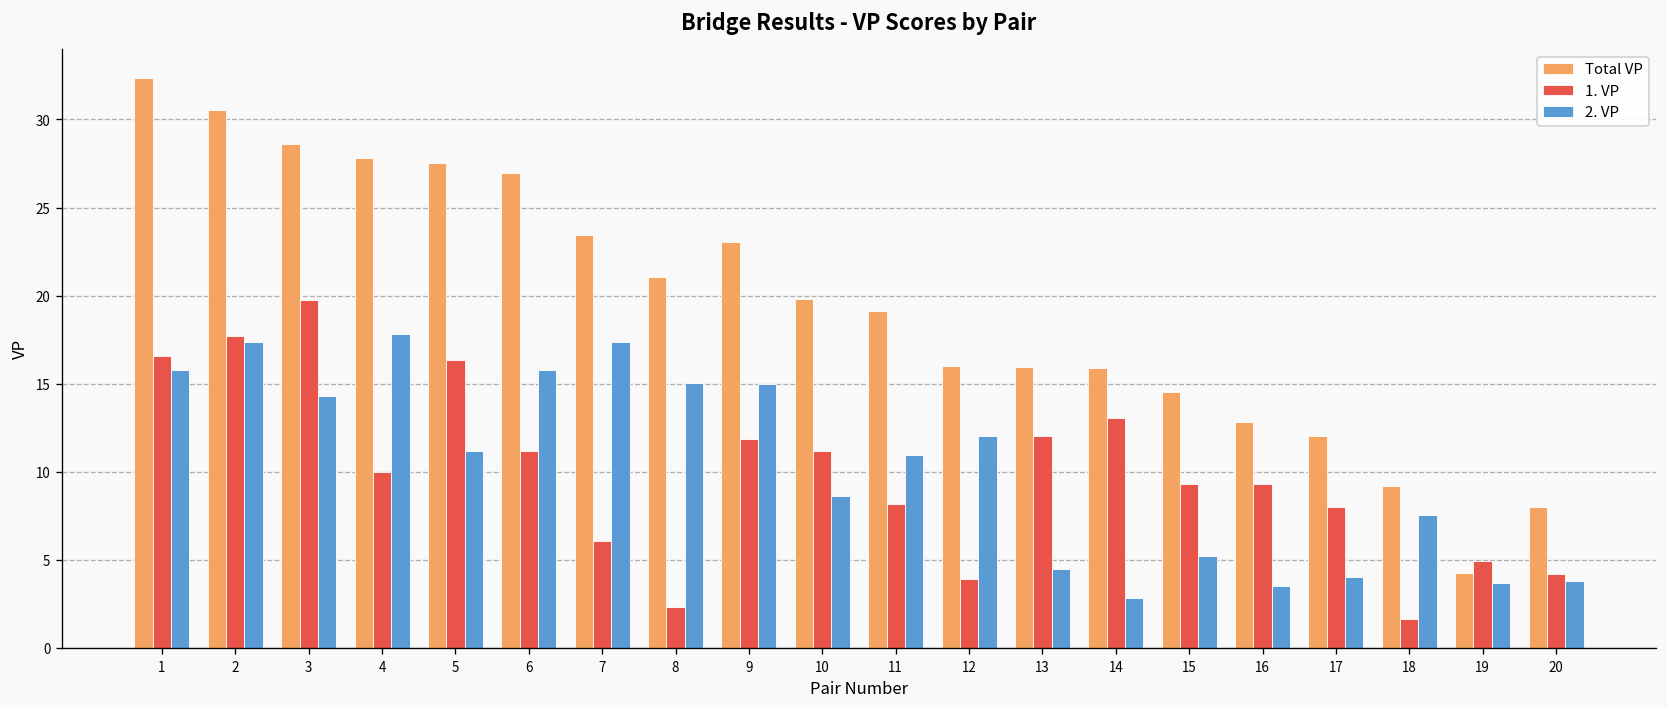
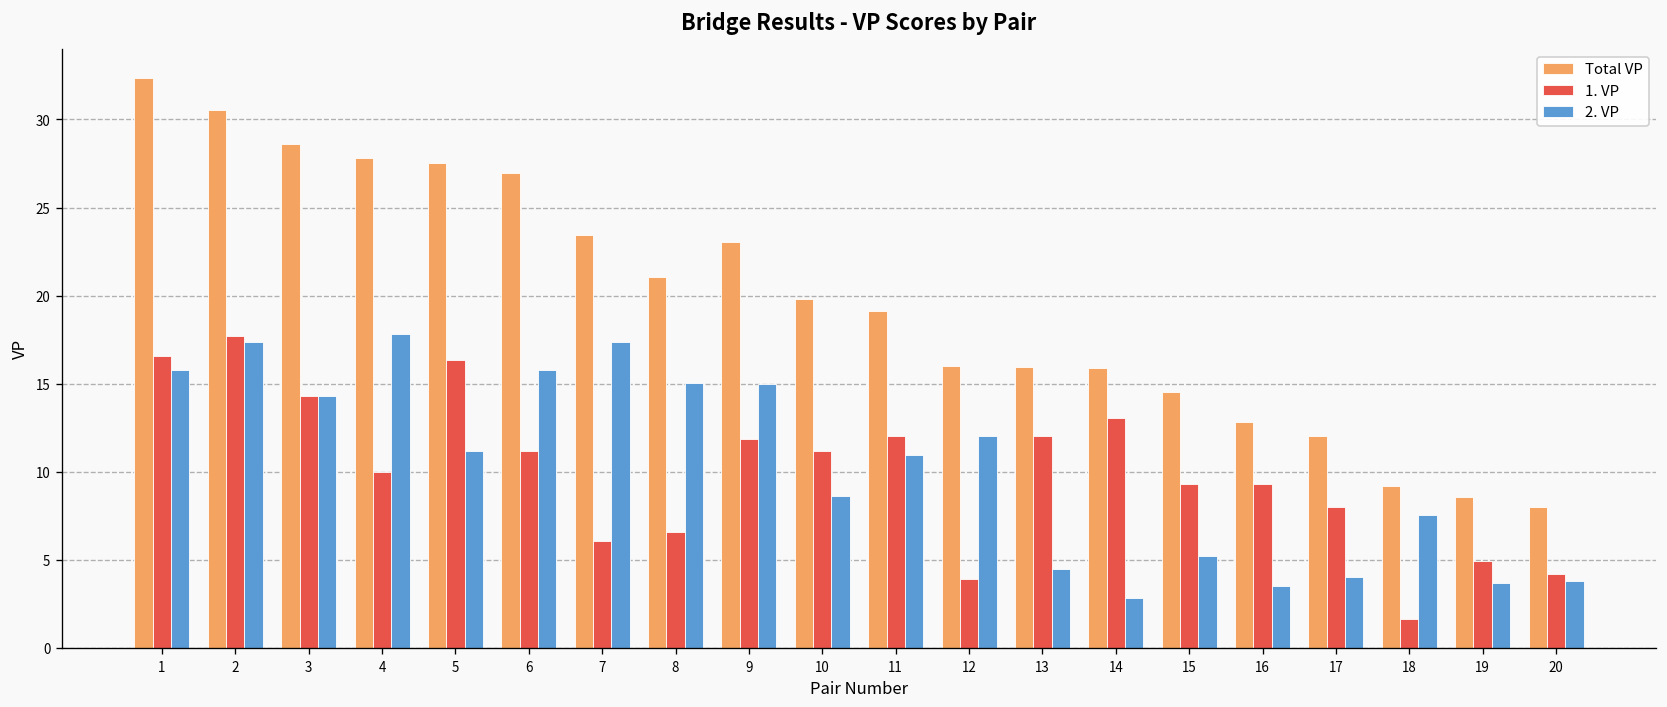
  {
    "Total VP": {
      "1": 32.4,
      "2": 30.6,
      "3": 28.6,
      "4": 27.8,
      "5": 27.5,
      "6": 27.0,
      "7": 23.4,
      "8": 21.0,
      "9": 23.1,
      "10": 19.8,
      "11": 19.1,
      "12": 16.0,
      "13": 15.9,
      "14": 15.9,
      "15": 14.5,
      "16": 12.8,
      "17": 12.0,
      "18": 9.2,
-     "19": 4.3,
+     "19": 8.6,
      "20": 8.0
    },
    "1. VP": {
      "1": 16.6,
      "2": 17.7,
-     "3": 19.7,
+     "3": 14.3,
      "4": 10.0,
      "5": 16.3,
      "6": 11.2,
      "7": 6.1,
-     "8": 2.3,
+     "8": 6.6,
      "9": 11.8,
      "10": 11.2,
-     "11": 8.2,
+     "11": 12.0,
      "12": 3.9,
      "13": 12.0,
      "14": 13.0,
      "15": 9.3,
      "16": 9.3,
      "17": 8.0,
      "18": 1.6,
      "19": 4.9,
      "20": 4.2
    },
    "2. VP": {
      "1": 15.8,
      "2": 17.4,
      "3": 14.3,
      "4": 17.8,
      "5": 11.2,
      "6": 15.8,
      "7": 17.4,
      "8": 15.0,
      "9": 15.0,
      "10": 8.6,
      "11": 11.0,
      "12": 12.1,
      "13": 4.5,
      "14": 2.8,
      "15": 5.2,
      "16": 3.5,
      "17": 4.0,
      "18": 7.6,
      "19": 3.7,
      "20": 3.8
    }
  }
